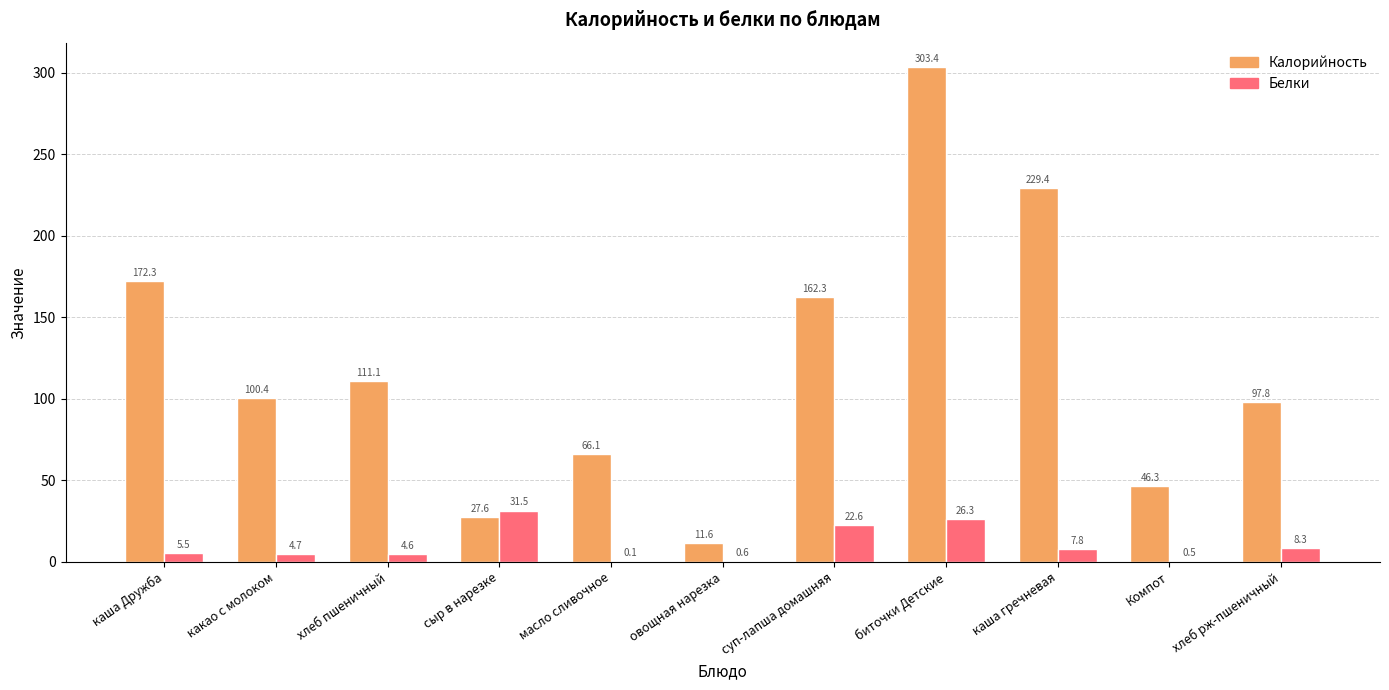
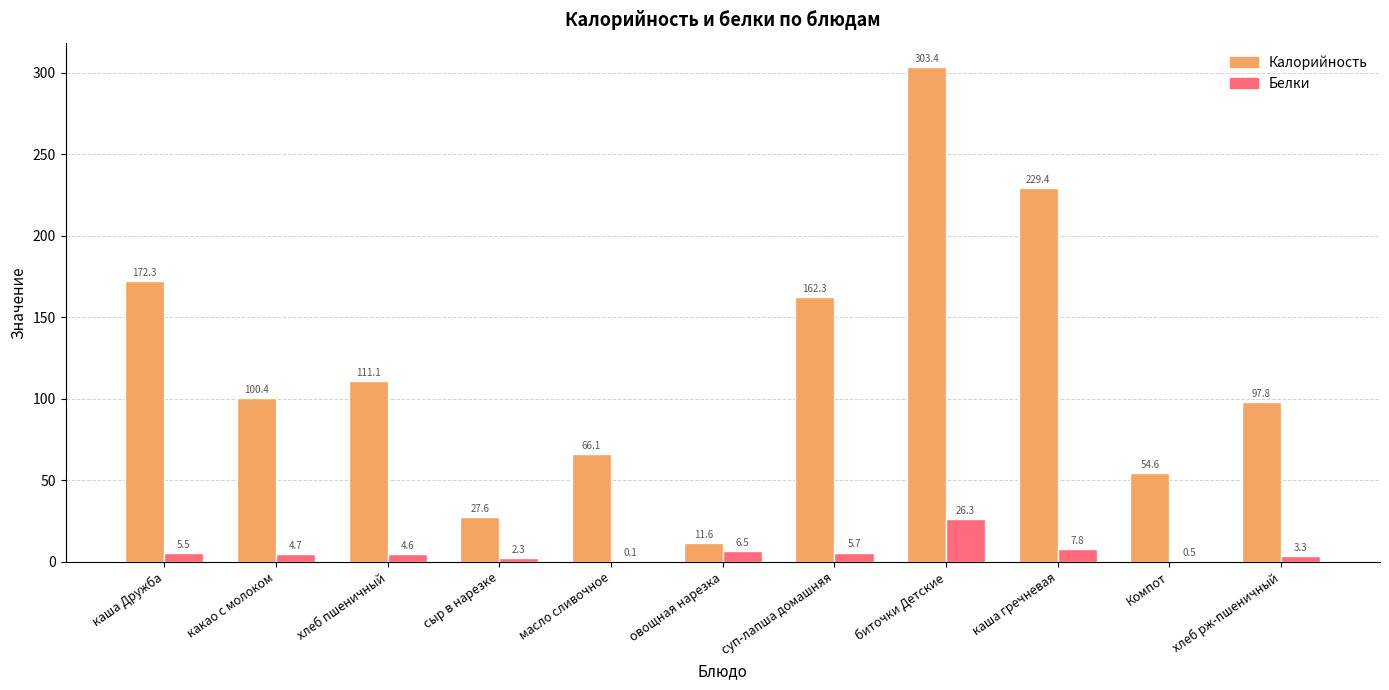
  {
    "Калорийность": {
      "каша Дружба": 172.3,
      "какао с молоком": 100.4,
      "хлеб пшеничный": 111.1,
      "сыр в нарезке": 27.6,
      "масло сливочное": 66.1,
      "овощная нарезка": 11.6,
      "суп-лапша домашняя": 162.3,
      "биточки Детские": 303.4,
      "каша гречневая": 229.4,
-     "Компот": 46.3,
+     "Компот": 54.6,
      "хлеб рж-пшеничный": 97.8
    },
    "Белки": {
      "каша Дружба": 5.5,
      "какао с молоком": 4.7,
      "хлеб пшеничный": 4.6,
-     "сыр в нарезке": 31.5,
+     "сыр в нарезке": 2.3,
      "масло сливочное": 0.1,
-     "овощная нарезка": 0.6,
-     "суп-лапша домашняя": 22.6,
+     "овощная нарезка": 6.5,
+     "суп-лапша домашняя": 5.7,
      "биточки Детские": 26.3,
      "каша гречневая": 7.8,
      "Компот": 0.5,
-     "хлеб рж-пшеничный": 8.3
+     "хлеб рж-пшеничный": 3.3
    }
  }
